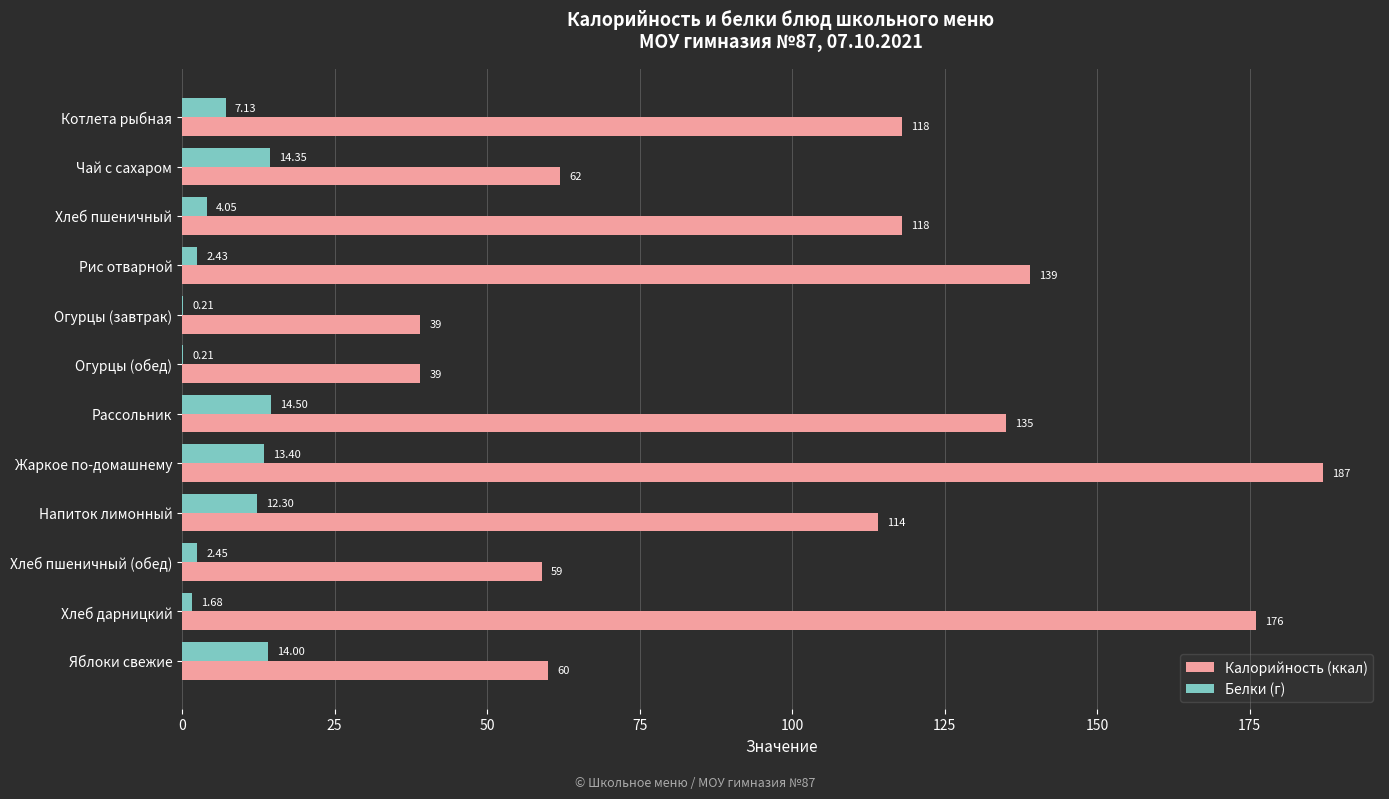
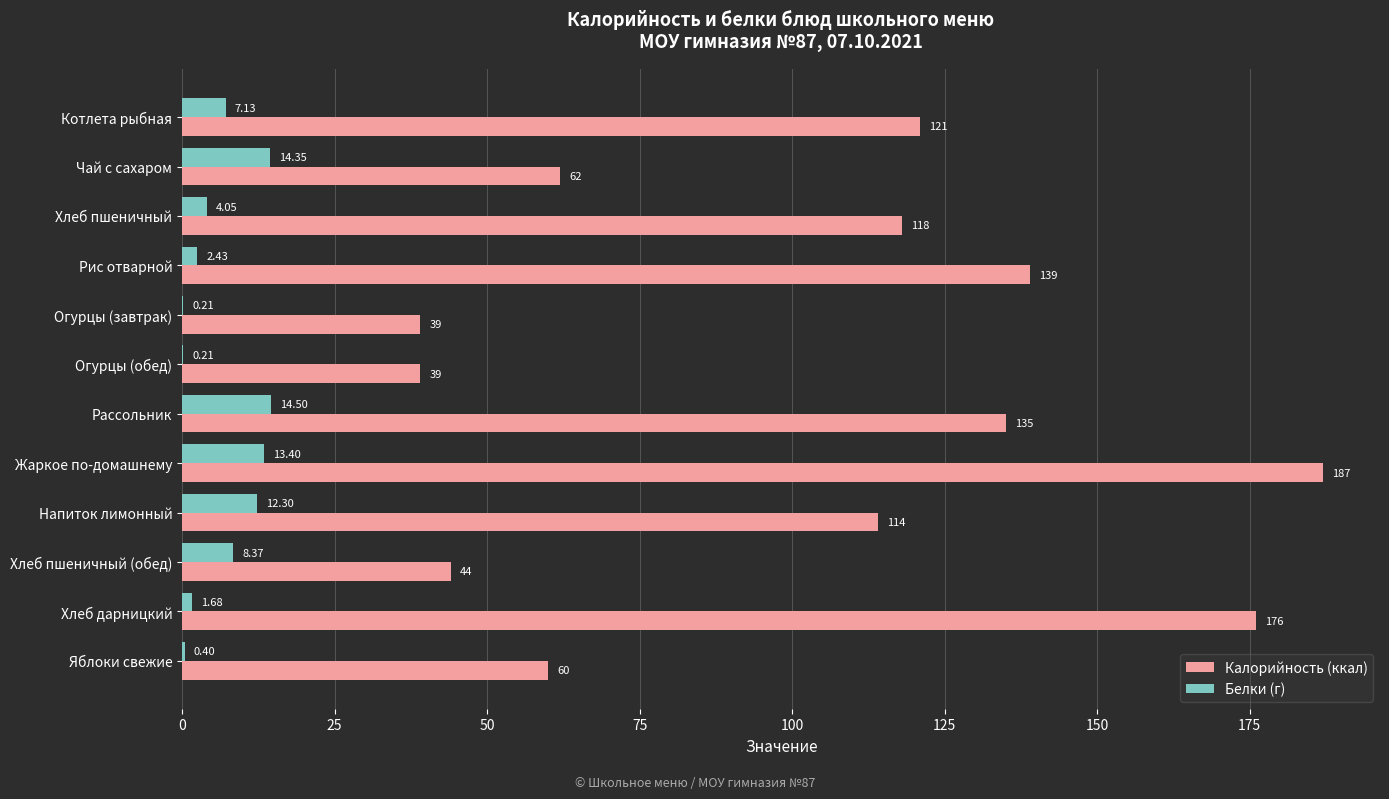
  {
    "Калорийность (ккал)": {
-     "Котлета рыбная": 118,
+     "Котлета рыбная": 121,
      "Чай с сахаром": 62,
      "Хлеб пшеничный": 118,
      "Рис отварной": 139,
      "Огурцы (завтрак)": 39,
      "Огурцы (обед)": 39,
      "Рассольник": 135,
      "Жаркое по-домашнему": 187,
      "Напиток лимонный": 114,
-     "Хлеб пшеничный (обед)": 59,
+     "Хлеб пшеничный (обед)": 44,
      "Хлеб дарницкий": 176,
      "Яблоки свежие": 60
    },
    "Белки (г)": {
      "Котлета рыбная": 7.13,
      "Чай с сахаром": 14.35,
      "Хлеб пшеничный": 4.05,
      "Рис отварной": 2.43,
      "Огурцы (завтрак)": 0.21,
      "Огурцы (обед)": 0.21,
      "Рассольник": 14.50,
      "Жаркое по-домашнему": 13.40,
      "Напиток лимонный": 12.30,
-     "Хлеб пшеничный (обед)": 2.45,
+     "Хлеб пшеничный (обед)": 8.37,
      "Хлеб дарницкий": 1.68,
-     "Яблоки свежие": 14.00
+     "Яблоки свежие": 0.40
    }
  }
